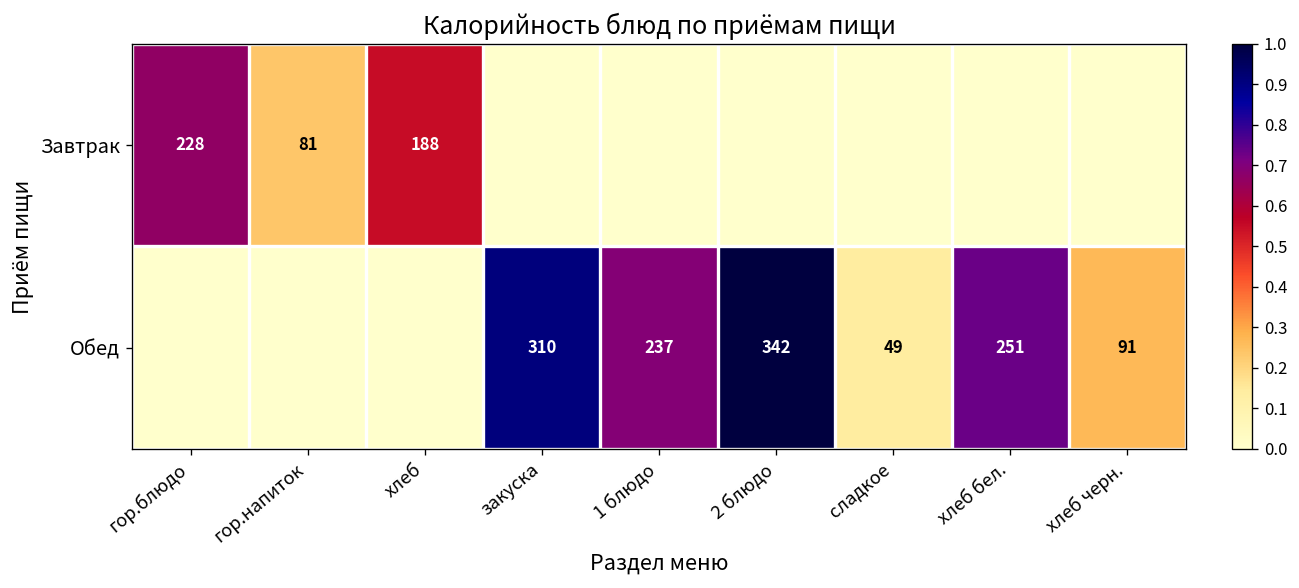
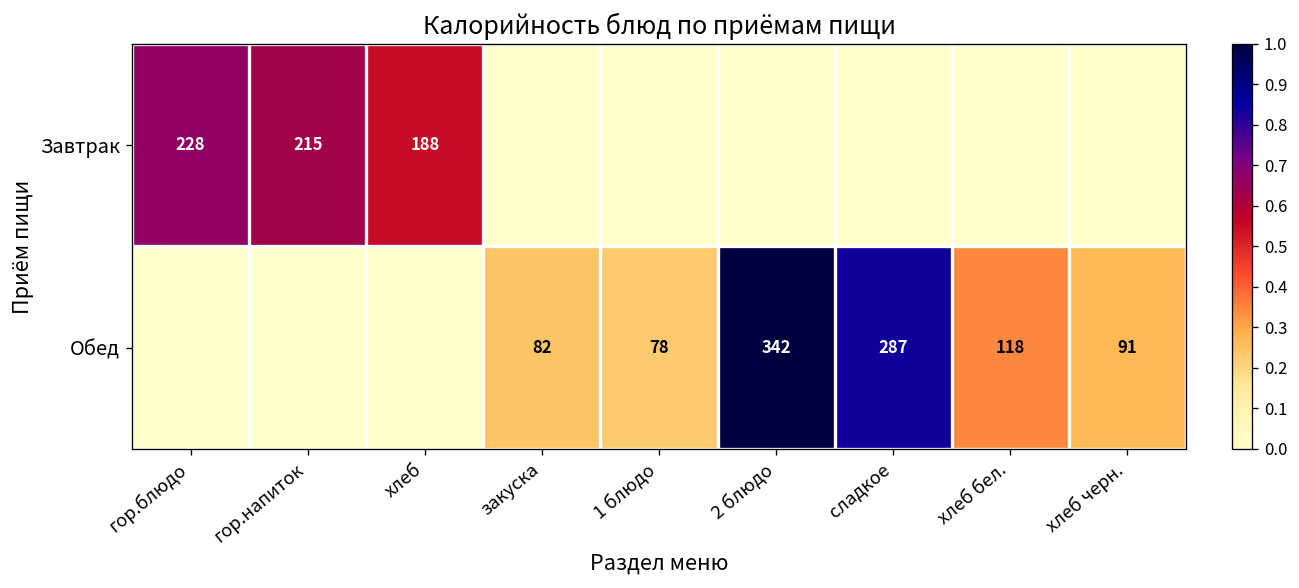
  {
    "Завтрак": {
      "гор.блюдо": 228,
-     "гор.напиток": 81,
+     "гор.напиток": 215,
      "хлеб": 188
    },
    "Обед": {
-     "закуска": 310,
-     "1 блюдо": 237,
+     "закуска": 82,
+     "1 блюдо": 78,
      "2 блюдо": 342,
-     "сладкое": 49,
-     "хлеб бел.": 251,
+     "сладкое": 287,
+     "хлеб бел.": 118,
      "хлеб черн.": 91
    }
  }
